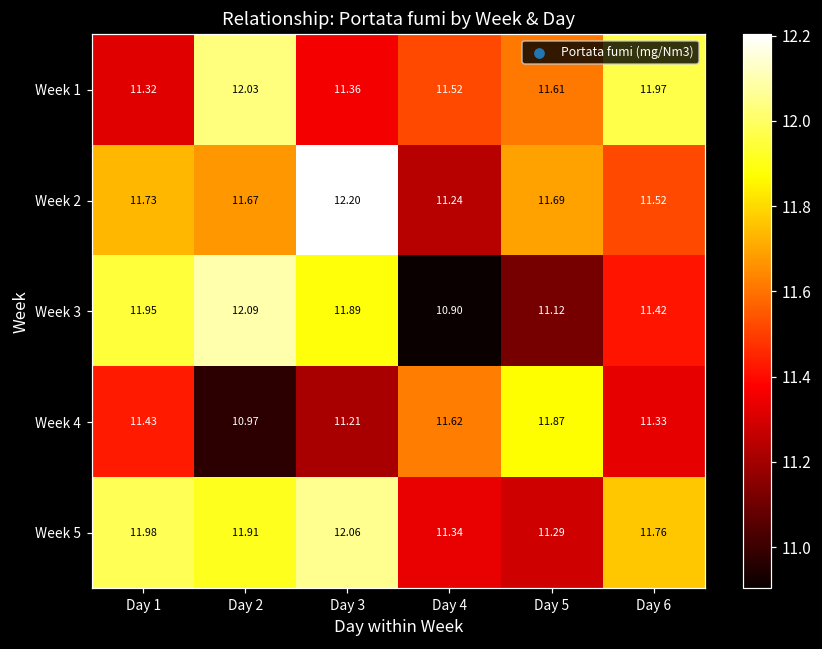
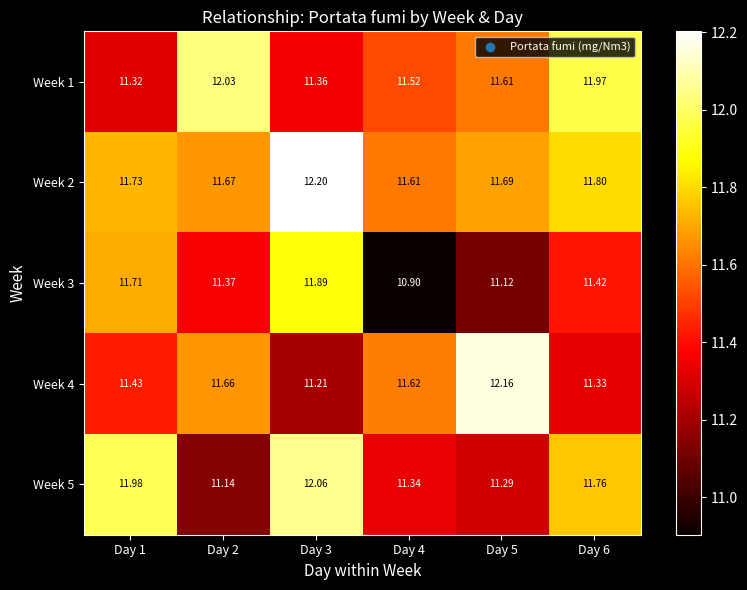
  {
    "Week 1": {
      "Day 1": 11.32,
      "Day 2": 12.03,
      "Day 3": 11.36,
      "Day 4": 11.52,
      "Day 5": 11.61,
      "Day 6": 11.97
    },
    "Week 2": {
      "Day 1": 11.73,
      "Day 2": 11.67,
      "Day 3": 12.20,
-     "Day 4": 11.24,
+     "Day 4": 11.61,
      "Day 5": 11.69,
-     "Day 6": 11.52
+     "Day 6": 11.80
    },
    "Week 3": {
-     "Day 1": 11.95,
-     "Day 2": 12.09,
+     "Day 1": 11.71,
+     "Day 2": 11.37,
      "Day 3": 11.89,
      "Day 4": 10.90,
      "Day 5": 11.12,
      "Day 6": 11.42
    },
    "Week 4": {
      "Day 1": 11.43,
-     "Day 2": 10.97,
+     "Day 2": 11.66,
      "Day 3": 11.21,
      "Day 4": 11.62,
-     "Day 5": 11.87,
+     "Day 5": 12.16,
      "Day 6": 11.33
    },
    "Week 5": {
      "Day 1": 11.98,
-     "Day 2": 11.91,
+     "Day 2": 11.14,
      "Day 3": 12.06,
      "Day 4": 11.34,
      "Day 5": 11.29,
      "Day 6": 11.76
    }
  }
